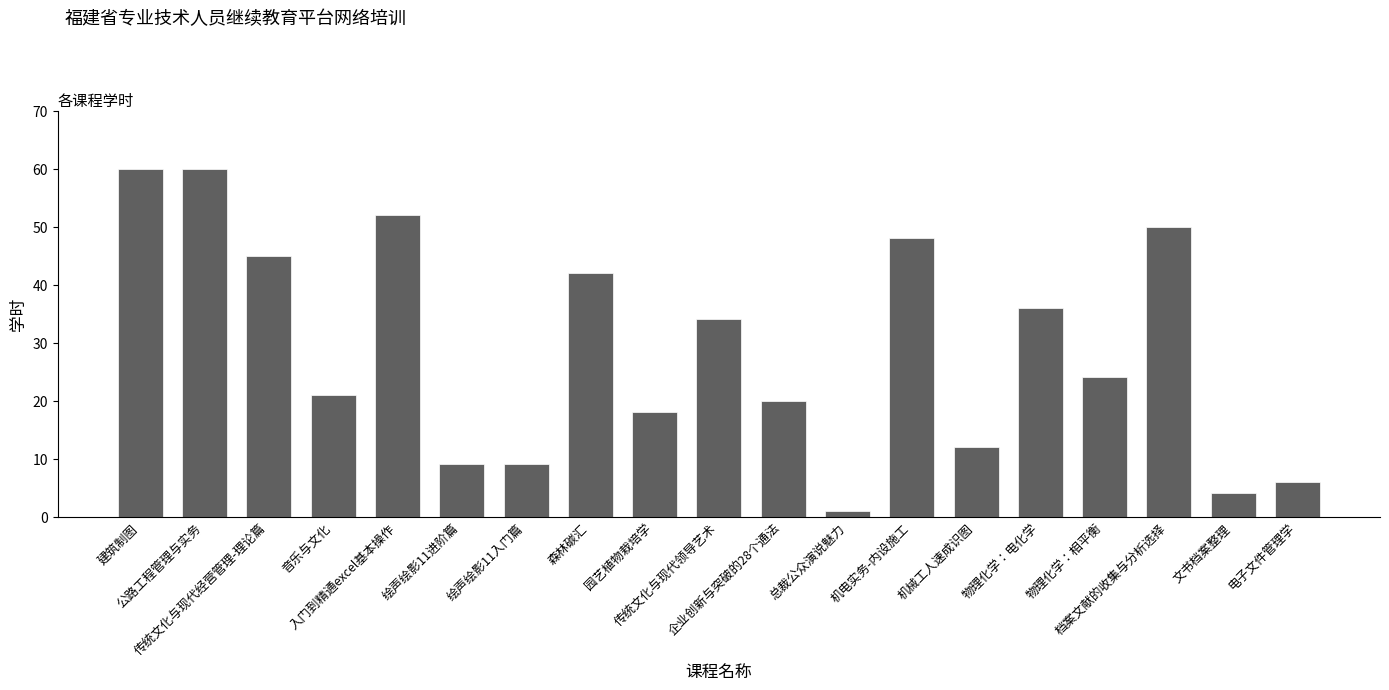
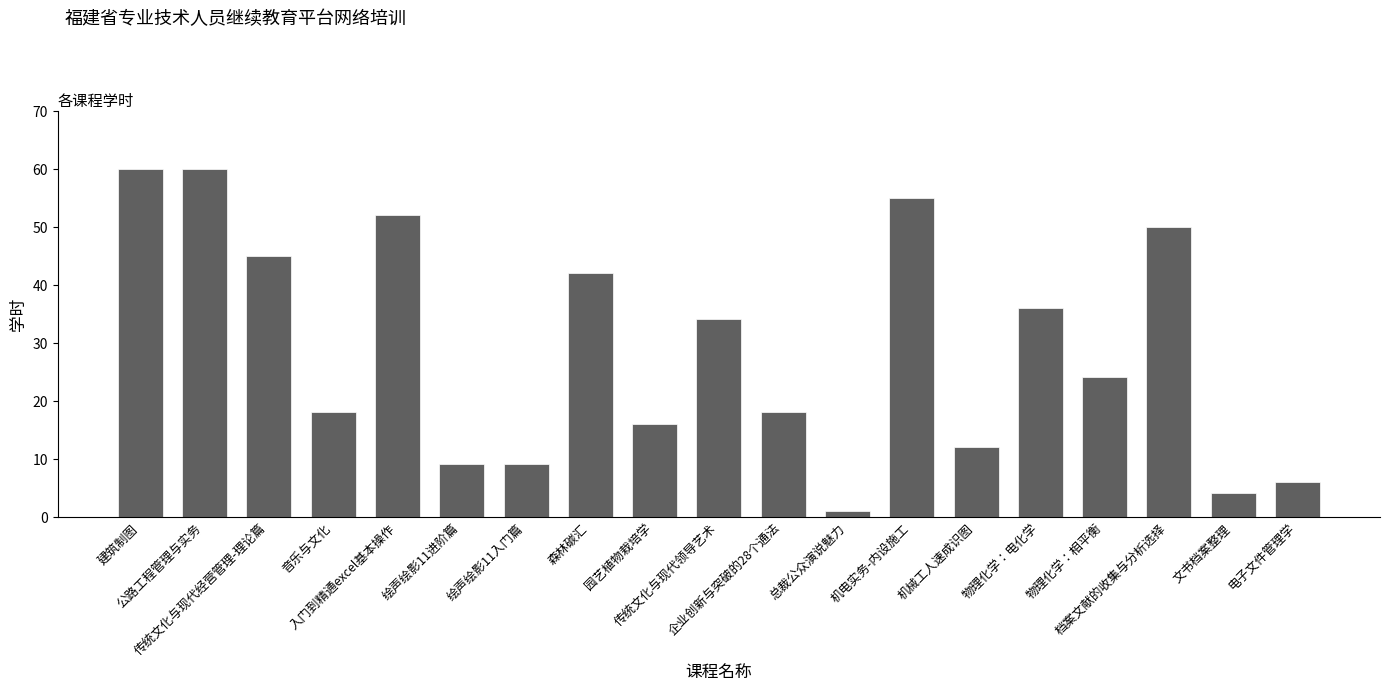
  {
    "建筑制图": 60,
    "公路工程管理与实务": 60,
    "传统文化与现代经营管理-理论篇": 45,
-   "音乐与文化": 21,
+   "音乐与文化": 18,
    "入门到精通excel基本操作": 52,
    "绘声绘影11进阶篇": 9,
    "绘声绘影11入门篇": 9,
    "森林碳汇": 42,
-   "园艺植物栽培学": 18,
+   "园艺植物栽培学": 16,
    "传统文化与现代领导艺术": 34,
-   "企业创新与突破的28个通法": 20,
+   "企业创新与突破的28个通法": 18,
    "总裁公众演说魅力": 1,
-   "机电实务-内设施工": 48,
+   "机电实务-内设施工": 55,
    "机械工人速成识图": 12,
    "物理化学：电化学": 36,
    "物理化学：相平衡": 24,
    "档案文献的收集与分析选择": 50,
    "文书档案整理": 4,
    "电子文件管理学": 6
  }
